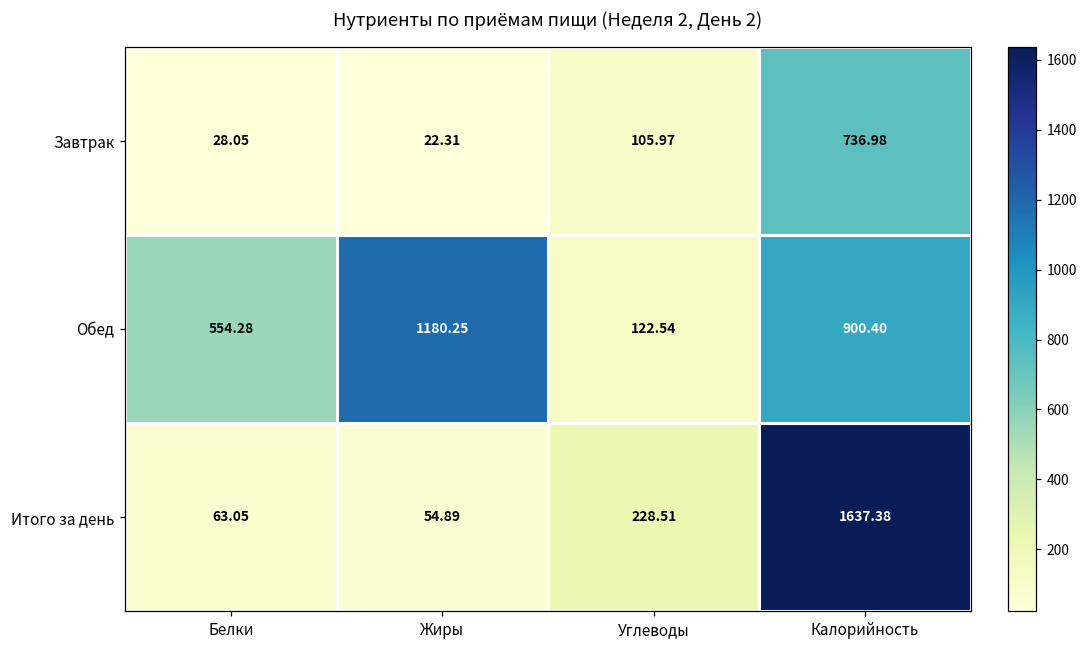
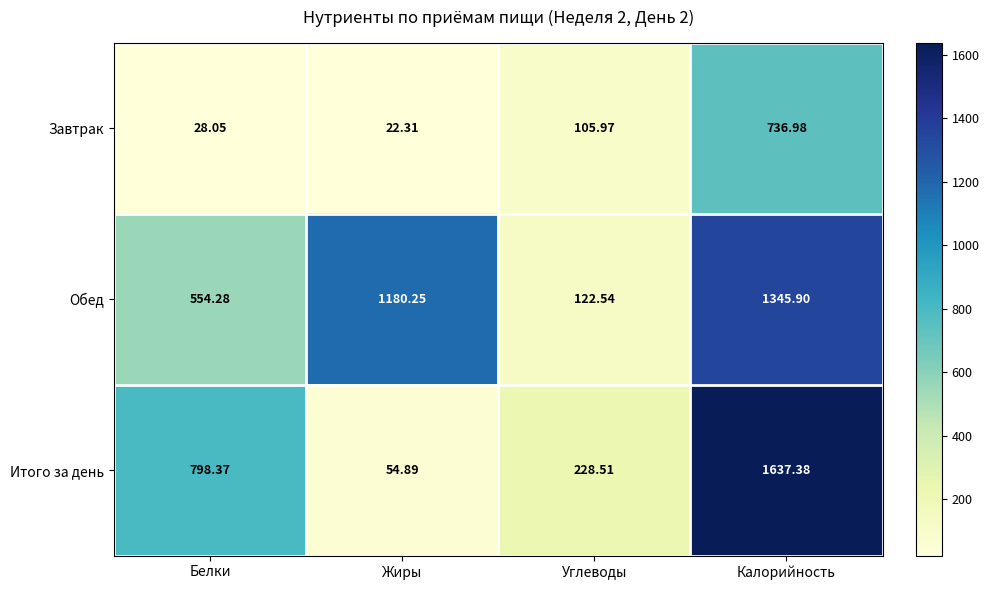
  {
    "Завтрак": {
      "Белки": 28.05,
      "Жиры": 22.31,
      "Углеводы": 105.97,
      "Калорийность": 736.98
    },
    "Обед": {
      "Белки": 554.28,
      "Жиры": 1180.25,
      "Углеводы": 122.54,
-     "Калорийность": 900.40
+     "Калорийность": 1345.90
    },
    "Итого за день": {
-     "Белки": 63.05,
+     "Белки": 798.37,
      "Жиры": 54.89,
      "Углеводы": 228.51,
      "Калорийность": 1637.38
    }
  }
